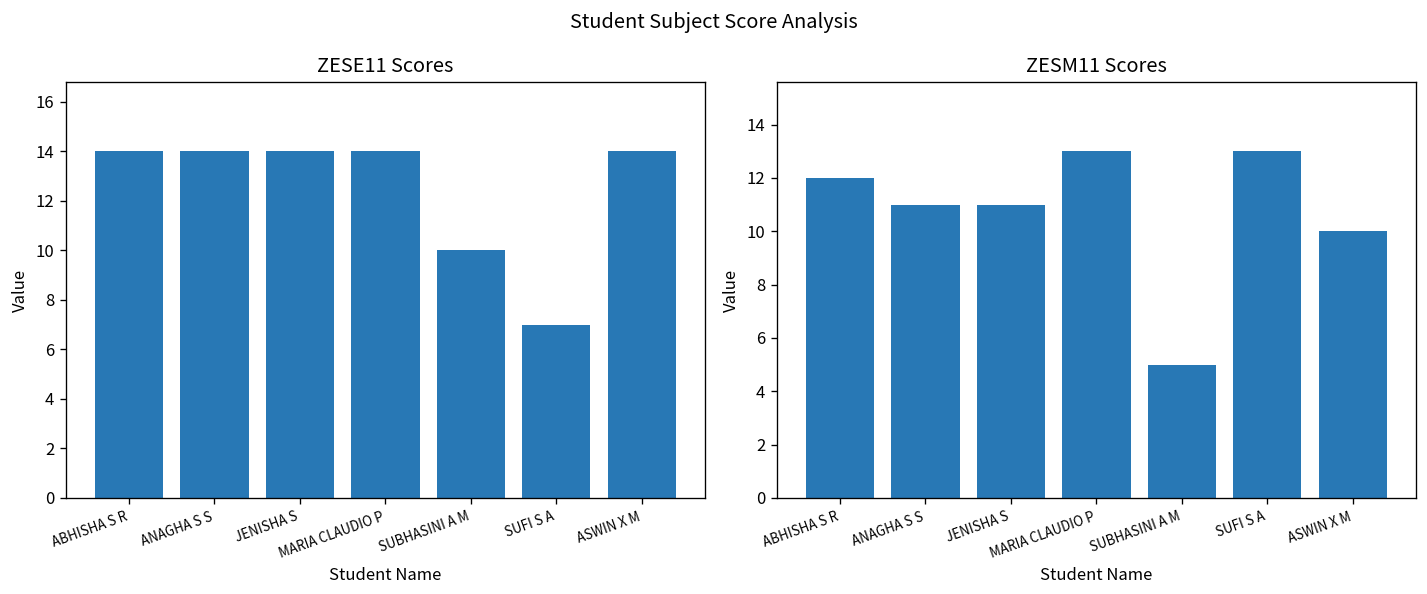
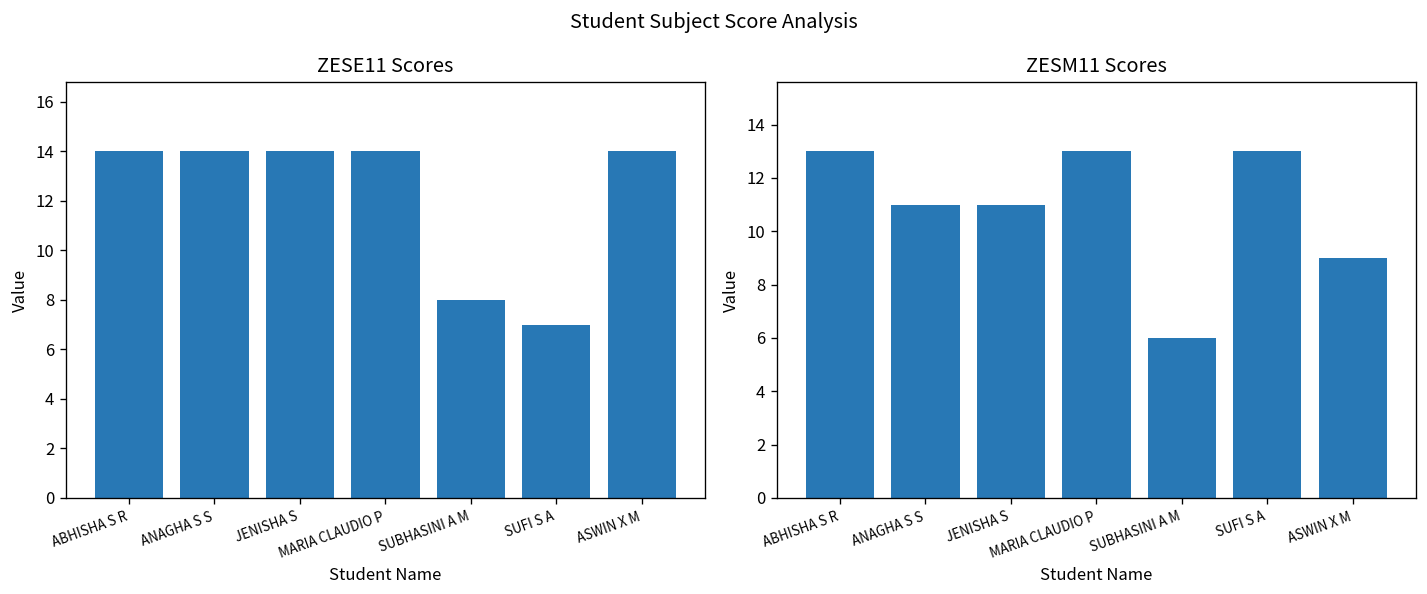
  {
    "ZESE11 Scores": {
      "ABHISHA S R": 14,
      "ANAGHA S S": 14,
      "JENISHA S": 14,
      "MARIA CLAUDIO P": 14,
-     "SUBHASINI A M": 10,
+     "SUBHASINI A M": 8,
      "SUFI S A": 7,
      "ASWIN X M": 14
    },
    "ZESM11 Scores": {
-     "ABHISHA S R": 12,
+     "ABHISHA S R": 13,
      "ANAGHA S S": 11,
      "JENISHA S": 11,
      "MARIA CLAUDIO P": 13,
-     "SUBHASINI A M": 5,
+     "SUBHASINI A M": 6,
      "SUFI S A": 13,
-     "ASWIN X M": 10
+     "ASWIN X M": 9
    }
  }
